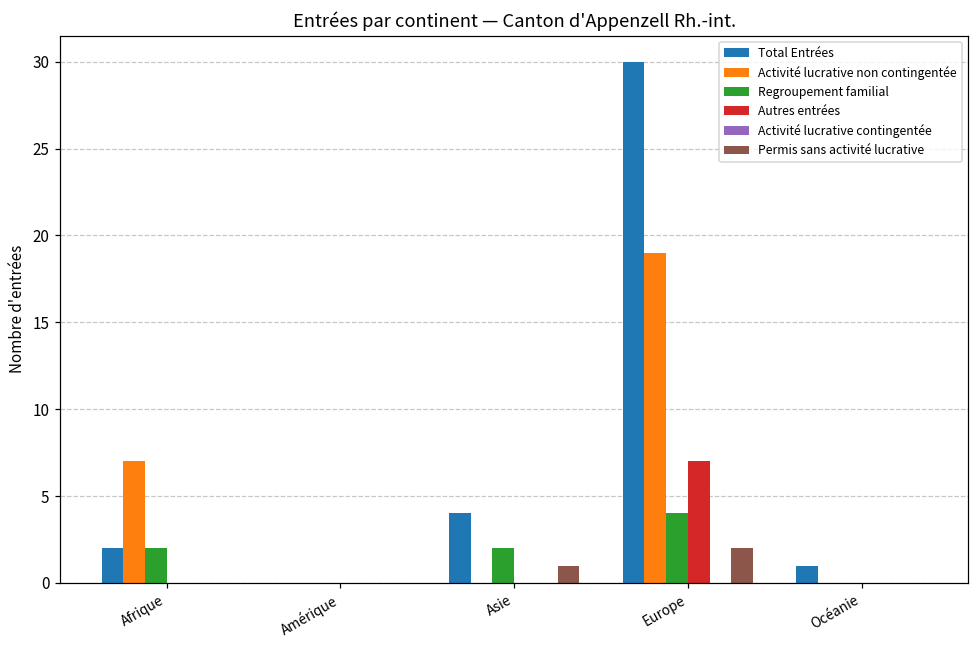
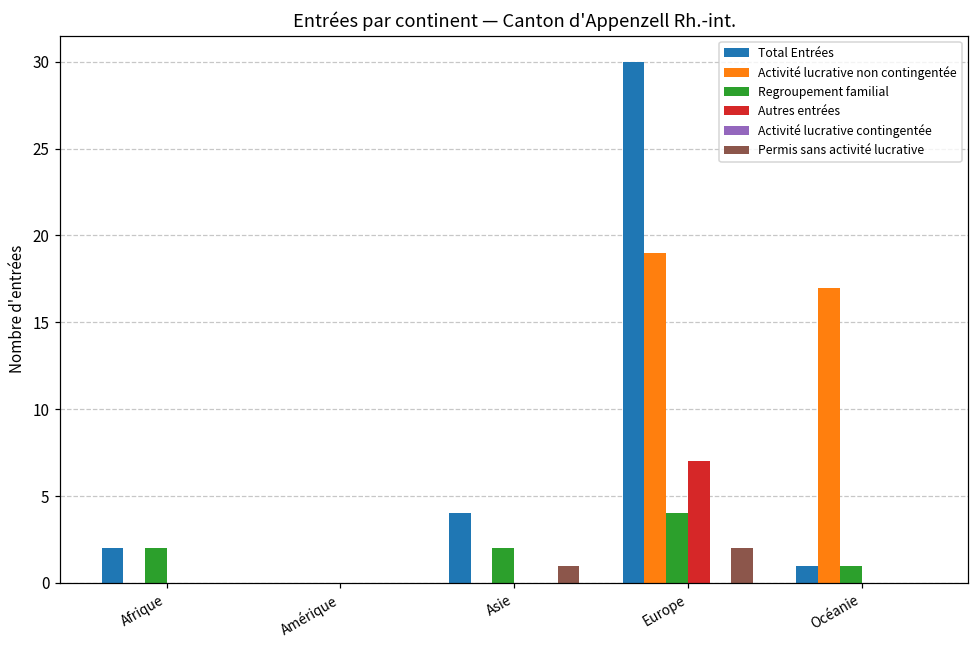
  {
    "Total Entrées": {
      "Afrique": 2,
      "Amérique": 0,
      "Asie": 4,
      "Europe": 30,
      "Océanie": 1
    },
    "Activité lucrative non contingentée": {
-     "Afrique": 7,
+     "Afrique": 0,
      "Amérique": 0,
      "Asie": 0,
      "Europe": 19,
-     "Océanie": 0
+     "Océanie": 17
    },
    "Regroupement familial": {
      "Afrique": 2,
      "Amérique": 0,
      "Asie": 2,
      "Europe": 4,
-     "Océanie": 0
+     "Océanie": 1
    },
    "Autres entrées": {
      "Afrique": 0,
      "Amérique": 0,
      "Asie": 0,
      "Europe": 7,
      "Océanie": 0
    },
    "Activité lucrative contingentée": {
      "Afrique": 0,
      "Amérique": 0,
      "Asie": 0,
      "Europe": 0,
      "Océanie": 0
    },
    "Permis sans activité lucrative": {
      "Afrique": 0,
      "Amérique": 0,
      "Asie": 1,
      "Europe": 2,
      "Océanie": 0
    }
  }
